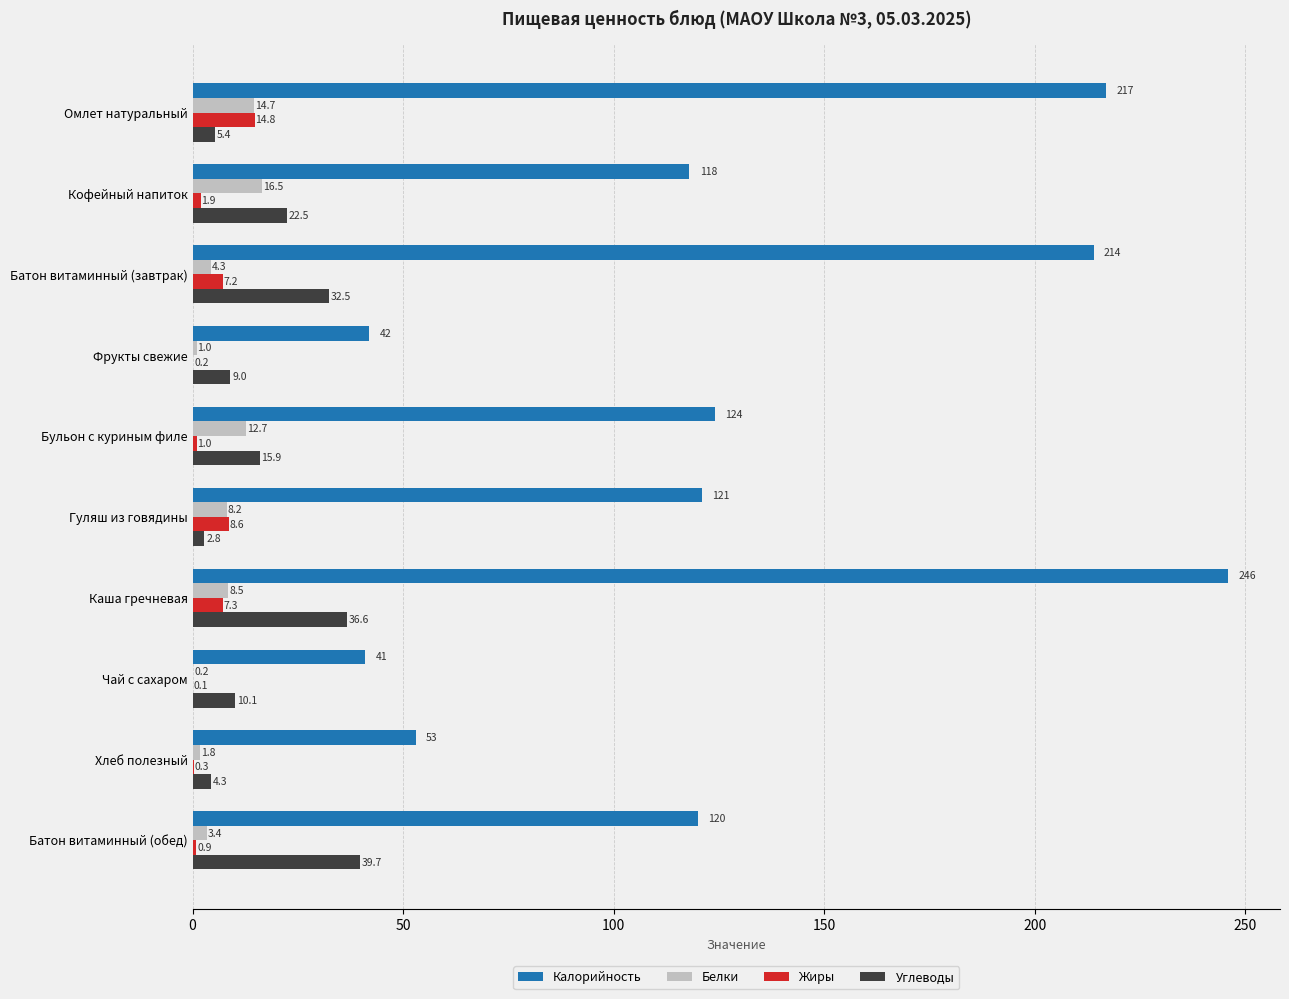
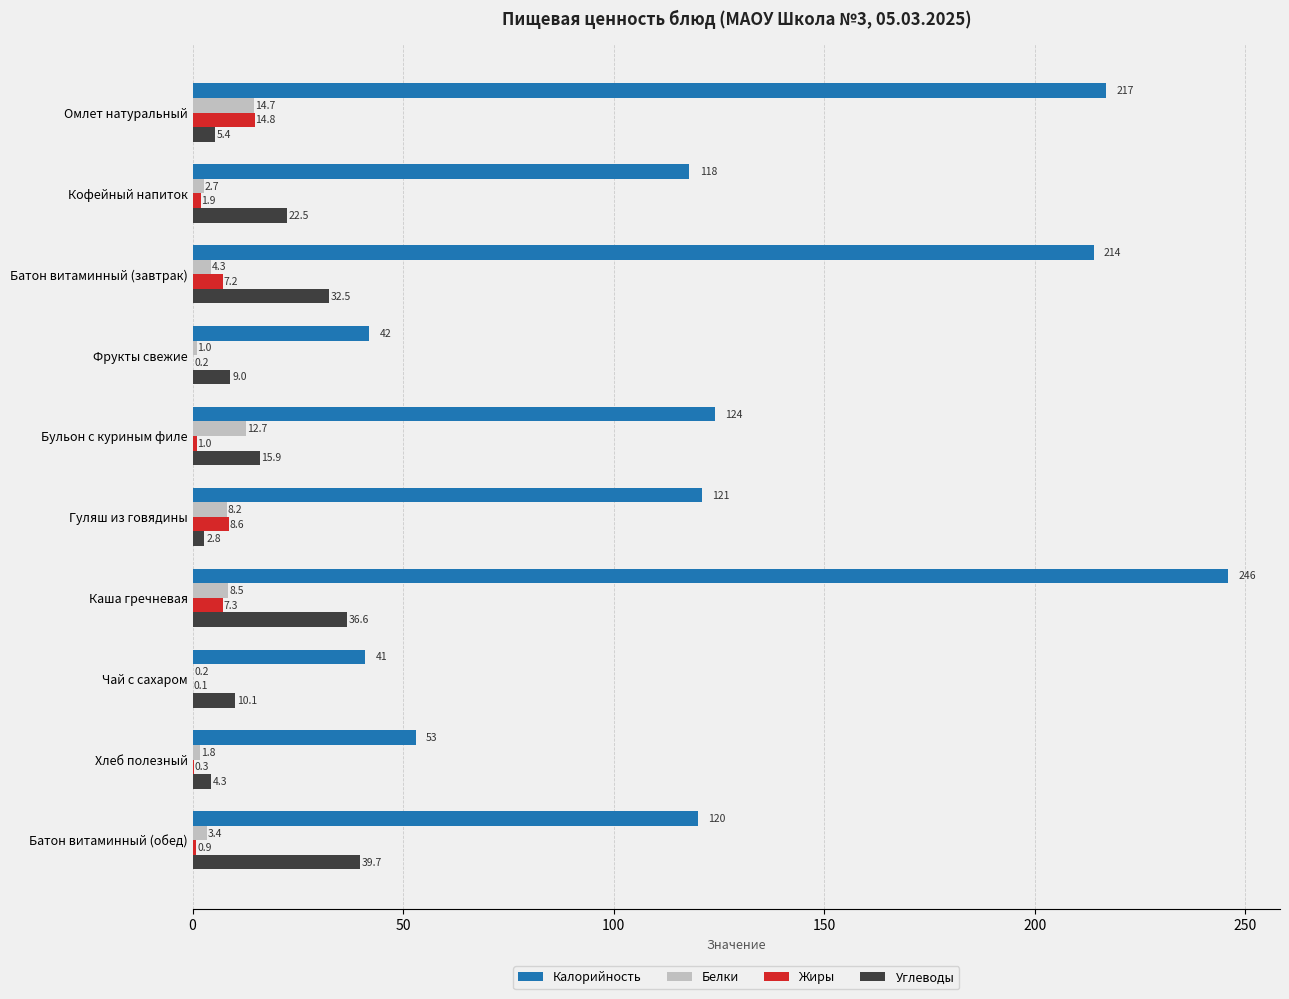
  {
    "Калорийность": {
      "Омлет натуральный": 217,
      "Кофейный напиток": 118,
      "Батон витаминный (завтрак)": 214,
      "Фрукты свежие": 42,
      "Бульон с куриным филе": 124,
      "Гуляш из говядины": 121,
      "Каша гречневая": 246,
      "Чай с сахаром": 41,
      "Хлеб полезный": 53,
      "Батон витаминный (обед)": 120
    },
    "Белки": {
      "Омлет натуральный": 14.7,
-     "Кофейный напиток": 16.5,
+     "Кофейный напиток": 2.7,
      "Батон витаминный (завтрак)": 4.3,
      "Фрукты свежие": 1.0,
      "Бульон с куриным филе": 12.7,
      "Гуляш из говядины": 8.2,
      "Каша гречневая": 8.5,
      "Чай с сахаром": 0.2,
      "Хлеб полезный": 1.8,
      "Батон витаминный (обед)": 3.4
    },
    "Жиры": {
      "Омлет натуральный": 14.8,
      "Кофейный напиток": 1.9,
      "Батон витаминный (завтрак)": 7.2,
      "Фрукты свежие": 0.2,
      "Бульон с куриным филе": 1.0,
      "Гуляш из говядины": 8.6,
      "Каша гречневая": 7.3,
      "Чай с сахаром": 0.1,
      "Хлеб полезный": 0.3,
      "Батон витаминный (обед)": 0.9
    },
    "Углеводы": {
      "Омлет натуральный": 5.4,
      "Кофейный напиток": 22.5,
      "Батон витаминный (завтрак)": 32.5,
      "Фрукты свежие": 9.0,
      "Бульон с куриным филе": 15.9,
      "Гуляш из говядины": 2.8,
      "Каша гречневая": 36.6,
      "Чай с сахаром": 10.1,
      "Хлеб полезный": 4.3,
      "Батон витаминный (обед)": 39.7
    }
  }
